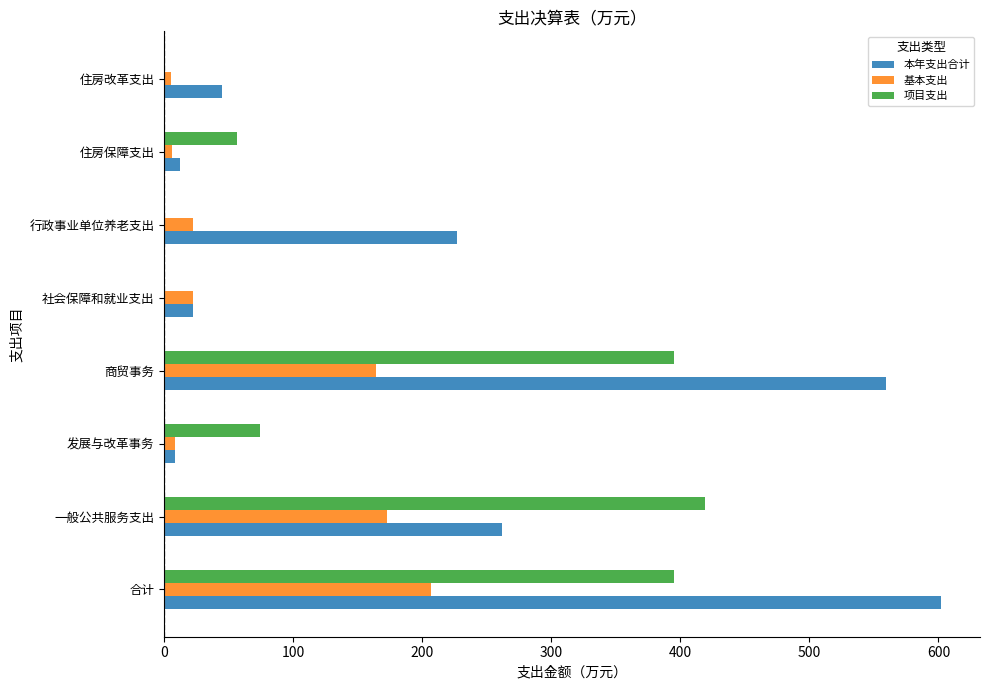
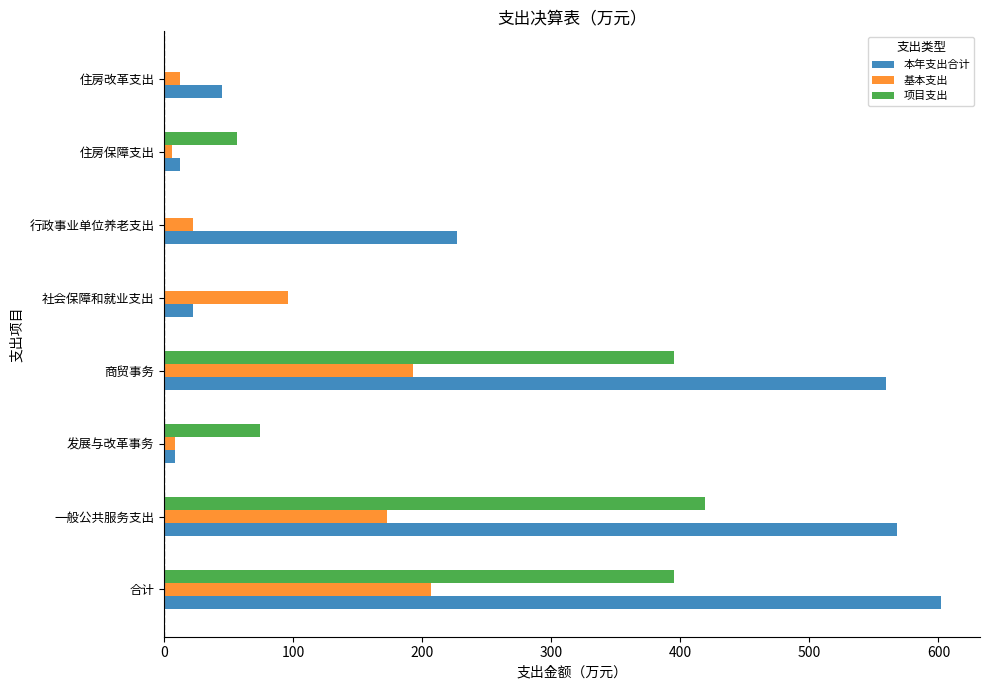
  {
    "本年支出合计": {
      "住房改革支出": 45,
      "住房保障支出": 12,
      "行政事业单位养老支出": 227,
      "社会保障和就业支出": 22,
      "商贸事务": 559,
      "发展与改革事务": 8,
-     "一般公共服务支出": 261,
+     "一般公共服务支出": 568,
      "合计": 602
    },
    "基本支出": {
-     "住房改革支出": 5,
+     "住房改革支出": 12,
      "住房保障支出": 6,
      "行政事业单位养老支出": 22,
-     "社会保障和就业支出": 22,
-     "商贸事务": 164,
+     "社会保障和就业支出": 96,
+     "商贸事务": 193,
      "发展与改革事务": 8,
      "一般公共服务支出": 173,
      "合计": 207
    },
    "项目支出": {
      "住房改革支出": 0,
      "住房保障支出": 56,
      "行政事业单位养老支出": 0,
      "社会保障和就业支出": 0,
      "商贸事务": 395,
      "发展与改革事务": 74,
      "一般公共服务支出": 419,
      "合计": 395
    }
  }
